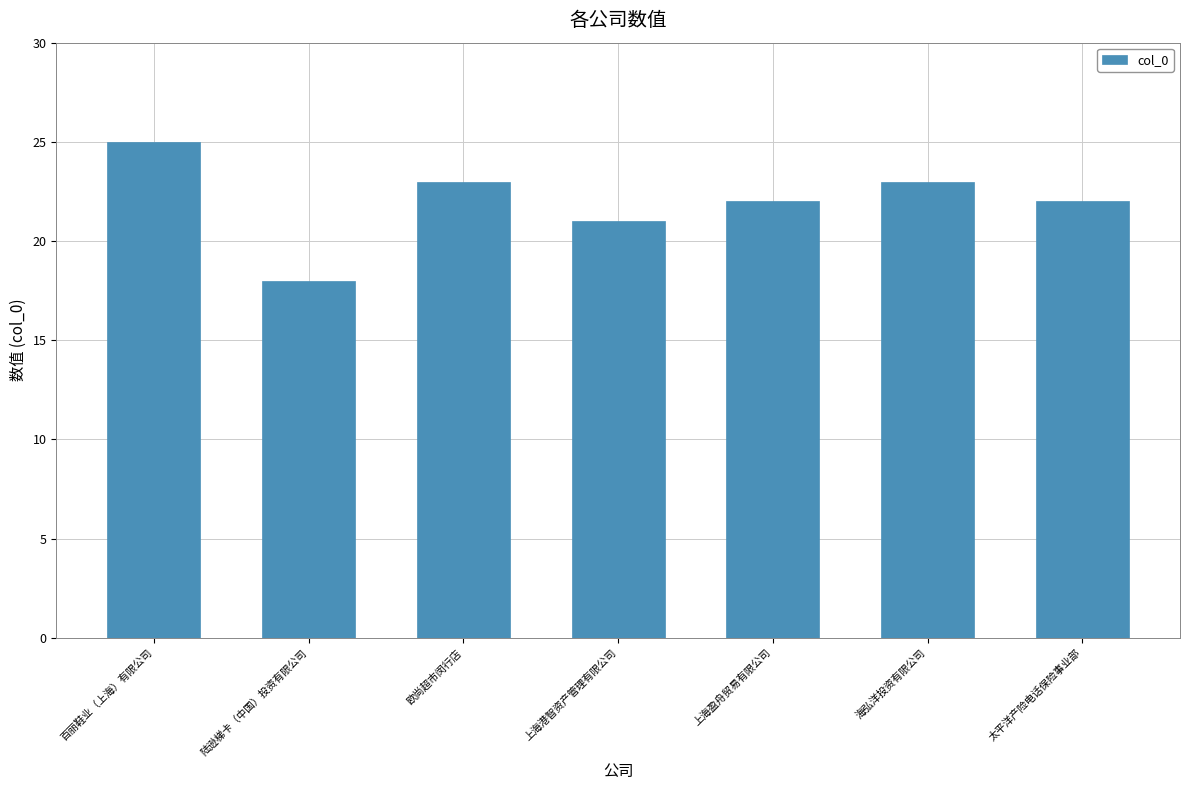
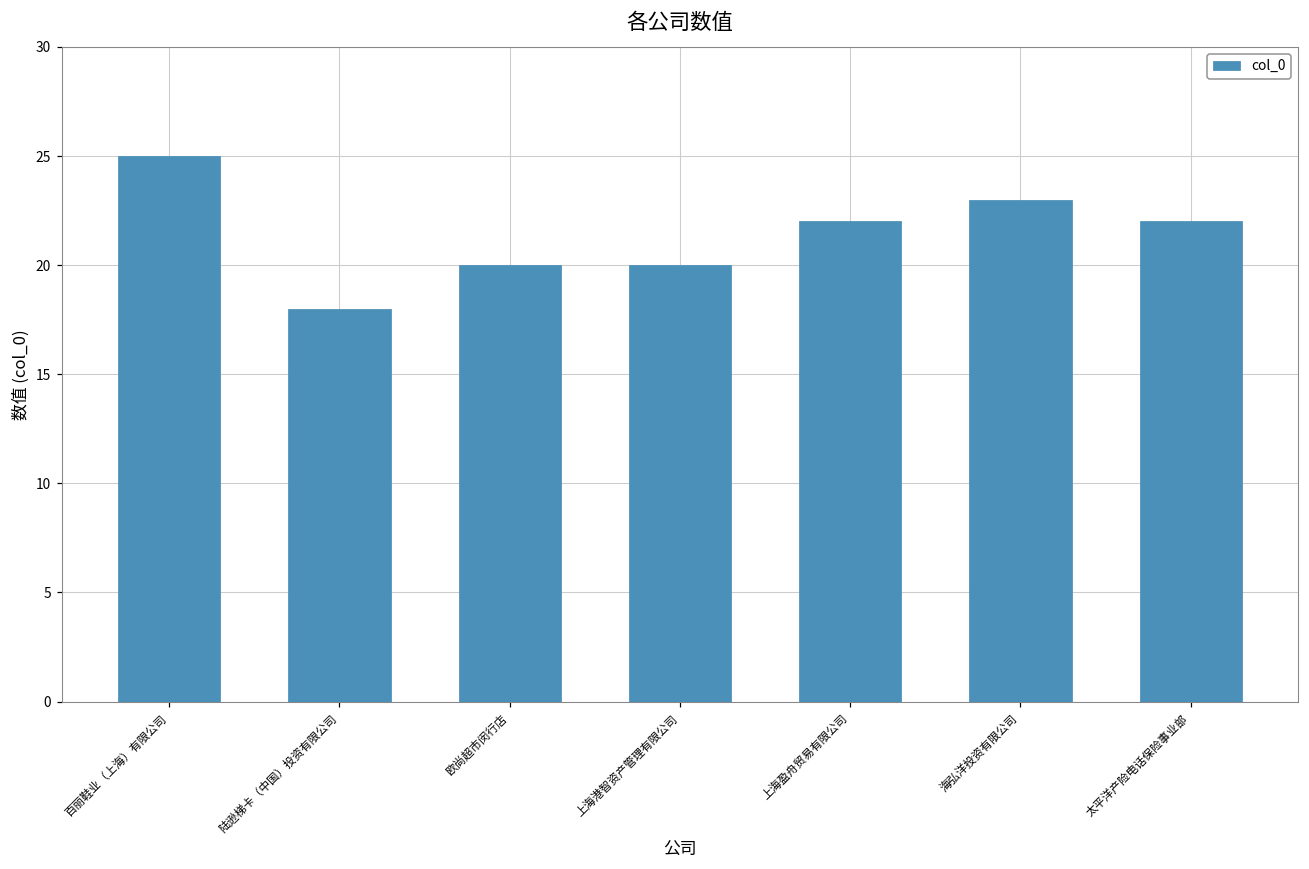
  {
    "百丽鞋业（上海）有限公司": 25,
    "陆逊梯卡（中国）投资有限公司": 18,
-   "欧尚超市闵行店": 23,
-   "上海港智资产管理有限公司": 21,
+   "欧尚超市闵行店": 20,
+   "上海港智资产管理有限公司": 20,
    "上海盈舟贸易有限公司": 22,
    "海弘洋投资有限公司": 23,
    "太平洋产险电话保险事业部": 22
  }
